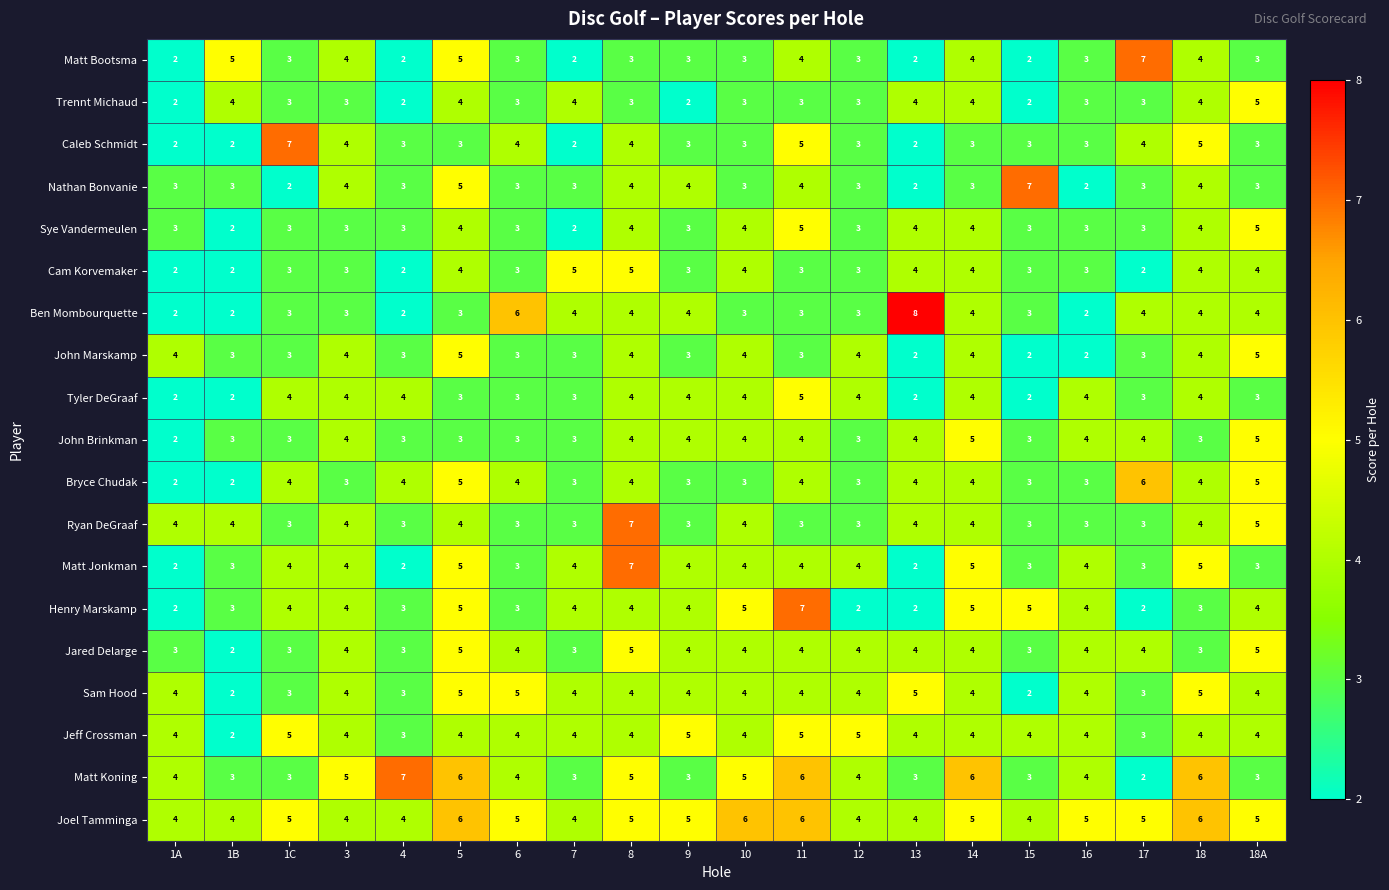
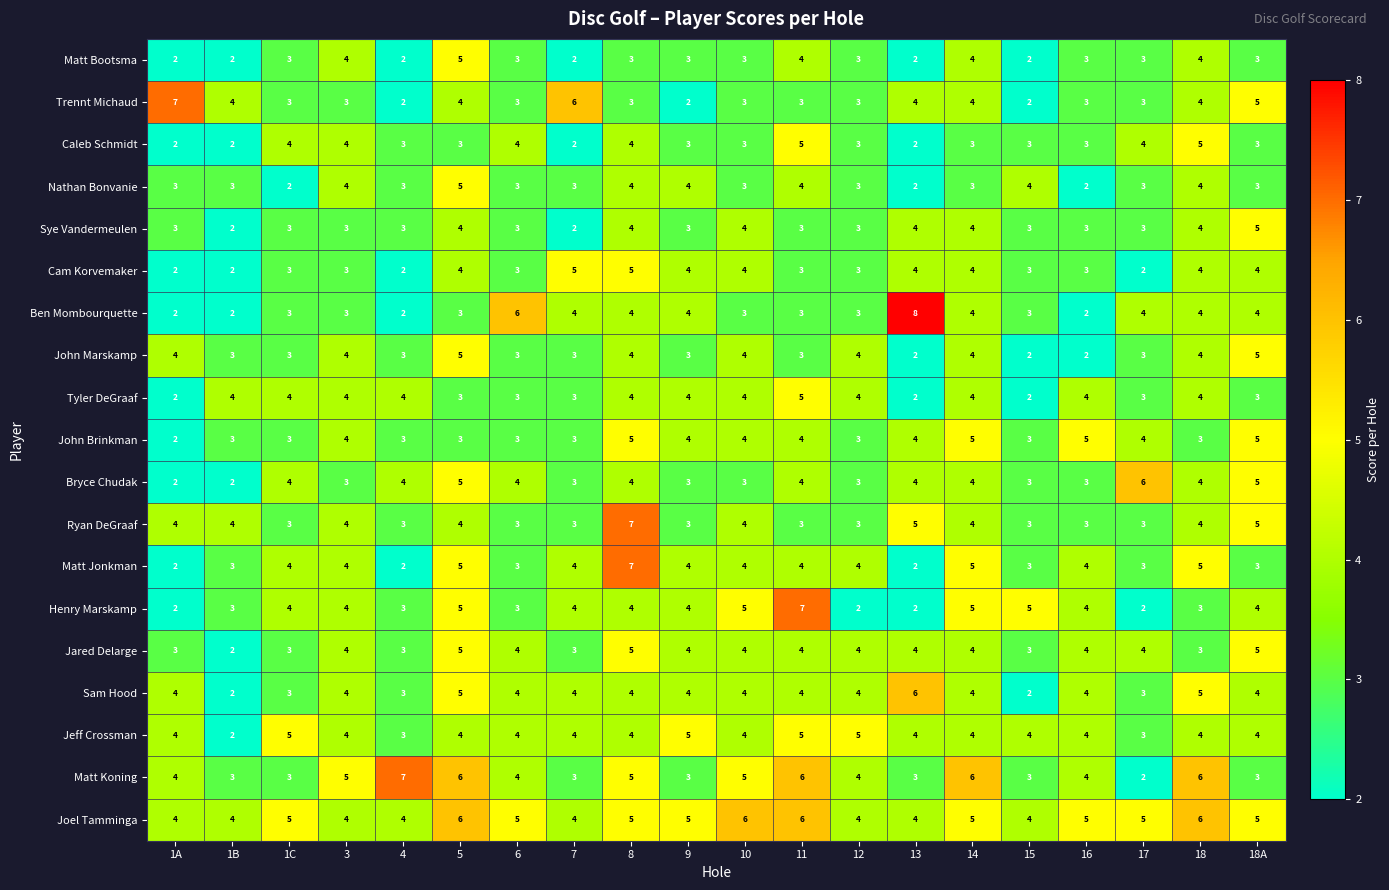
  {
    "Matt Bootsma": {
      "1A": 2,
-     "1B": 5,
+     "1B": 2,
      "1C": 3,
      "3": 4,
      "4": 2,
      "5": 5,
      "6": 3,
      "7": 2,
      "8": 3,
      "9": 3,
      "10": 3,
      "11": 4,
      "12": 3,
      "13": 2,
      "14": 4,
      "15": 2,
      "16": 3,
-     "17": 7,
+     "17": 3,
      "18": 4,
      "18A": 3
    },
    "Trennt Michaud": {
-     "1A": 2,
+     "1A": 7,
      "1B": 4,
      "1C": 3,
      "3": 3,
      "4": 2,
      "5": 4,
      "6": 3,
-     "7": 4,
+     "7": 6,
      "8": 3,
      "9": 2,
      "10": 3,
      "11": 3,
      "12": 3,
      "13": 4,
      "14": 4,
      "15": 2,
      "16": 3,
      "17": 3,
      "18": 4,
      "18A": 5
    },
    "Caleb Schmidt": {
      "1A": 2,
      "1B": 2,
-     "1C": 7,
+     "1C": 4,
      "3": 4,
      "4": 3,
      "5": 3,
      "6": 4,
      "7": 2,
      "8": 4,
      "9": 3,
      "10": 3,
      "11": 5,
      "12": 3,
      "13": 2,
      "14": 3,
      "15": 3,
      "16": 3,
      "17": 4,
      "18": 5,
      "18A": 3
    },
    "Nathan Bonvanie": {
      "1A": 3,
      "1B": 3,
      "1C": 2,
      "3": 4,
      "4": 3,
      "5": 5,
      "6": 3,
      "7": 3,
      "8": 4,
      "9": 4,
      "10": 3,
      "11": 4,
      "12": 3,
      "13": 2,
      "14": 3,
-     "15": 7,
+     "15": 4,
      "16": 2,
      "17": 3,
      "18": 4,
      "18A": 3
    },
    "Sye Vandermeulen": {
      "1A": 3,
      "1B": 2,
      "1C": 3,
      "3": 3,
      "4": 3,
      "5": 4,
      "6": 3,
      "7": 2,
      "8": 4,
      "9": 3,
      "10": 4,
-     "11": 5,
+     "11": 3,
      "12": 3,
      "13": 4,
      "14": 4,
      "15": 3,
      "16": 3,
      "17": 3,
      "18": 4,
      "18A": 5
    },
    "Cam Korvemaker": {
      "1A": 2,
      "1B": 2,
      "1C": 3,
      "3": 3,
      "4": 2,
      "5": 4,
      "6": 3,
      "7": 5,
      "8": 5,
-     "9": 3,
+     "9": 4,
      "10": 4,
      "11": 3,
      "12": 3,
      "13": 4,
      "14": 4,
      "15": 3,
      "16": 3,
      "17": 2,
      "18": 4,
      "18A": 4
    },
    "Tyler DeGraaf": {
      "1A": 2,
-     "1B": 2,
+     "1B": 4,
      "1C": 4,
      "3": 4,
      "4": 4,
      "5": 3,
      "6": 3,
      "7": 3,
      "8": 4,
      "9": 4,
      "10": 4,
      "11": 5,
      "12": 4,
      "13": 2,
      "14": 4,
      "15": 2,
      "16": 4,
      "17": 3,
      "18": 4,
      "18A": 3
    },
    "John Brinkman": {
      "1A": 2,
      "1B": 3,
      "1C": 3,
      "3": 4,
      "4": 3,
      "5": 3,
      "6": 3,
      "7": 3,
-     "8": 4,
+     "8": 5,
      "9": 4,
      "10": 4,
      "11": 4,
      "12": 3,
      "13": 4,
      "14": 5,
      "15": 3,
-     "16": 4,
+     "16": 5,
      "17": 4,
      "18": 3,
      "18A": 5
    },
    "Ryan DeGraaf": {
      "1A": 4,
      "1B": 4,
      "1C": 3,
      "3": 4,
      "4": 3,
      "5": 4,
      "6": 3,
      "7": 3,
      "8": 7,
      "9": 3,
      "10": 4,
      "11": 3,
      "12": 3,
-     "13": 4,
+     "13": 5,
      "14": 4,
      "15": 3,
      "16": 3,
      "17": 3,
      "18": 4,
      "18A": 5
    },
    "Sam Hood": {
      "1A": 4,
      "1B": 2,
      "1C": 3,
      "3": 4,
      "4": 3,
      "5": 5,
-     "6": 5,
+     "6": 4,
      "7": 4,
      "8": 4,
      "9": 4,
      "10": 4,
      "11": 4,
      "12": 4,
-     "13": 5,
+     "13": 6,
      "14": 4,
      "15": 2,
      "16": 4,
      "17": 3,
      "18": 5,
      "18A": 4
    }
  }
